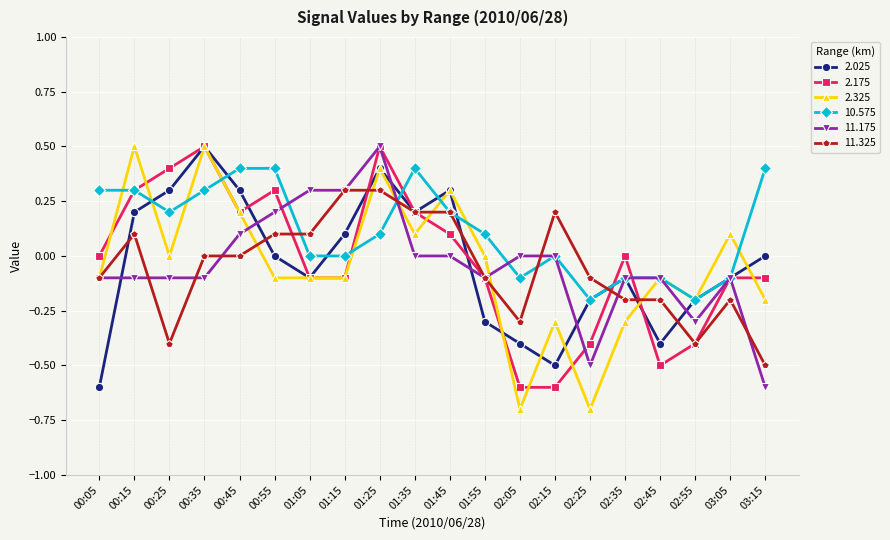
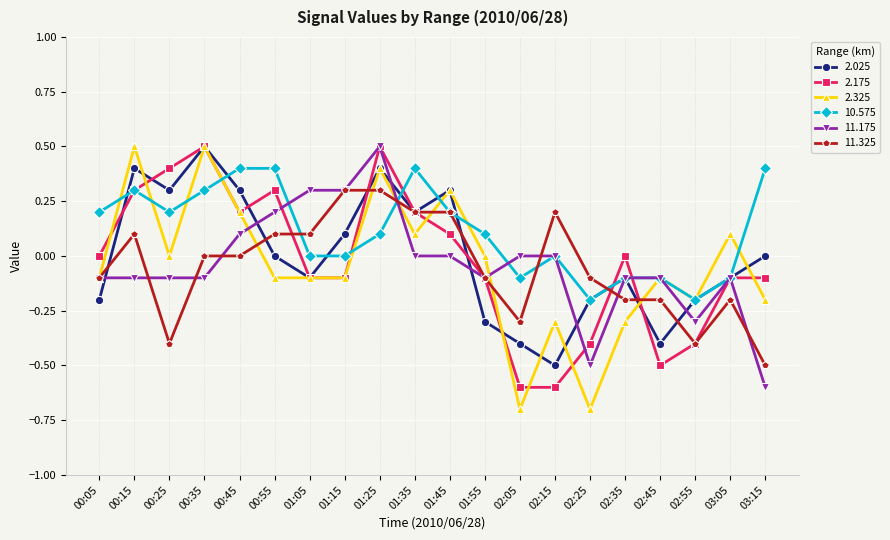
  {
    "2.025": {
-     "00:05": -0.6,
-     "00:15": 0.2,
+     "00:05": -0.2,
+     "00:15": 0.4,
      "00:25": 0.3,
      "00:45": 0.3,
      "00:55": 0.0,
      "01:15": 0.1,
      "01:55": -0.3,
      "02:05": -0.4,
      "02:15": -0.5,
      "02:45": -0.4,
      "03:15": 0.0
    },
    "2.175": {
      "00:05": 0.0,
      "00:25": 0.4,
      "00:55": 0.3,
      "01:45": 0.1,
      "02:05": -0.6,
      "02:15": -0.6,
      "02:25": -0.4,
      "02:35": 0.0,
      "02:45": -0.5,
      "03:15": -0.1
    },
    "2.325": {
      "00:15": 0.5,
      "00:25": 0.0,
      "00:55": -0.1,
      "01:35": 0.1,
      "01:55": 0.0,
      "02:05": -0.7,
      "02:15": -0.3,
      "02:25": -0.7,
      "02:35": -0.3,
      "03:05": 0.1,
      "03:15": -0.2
    },
    "10.575": {
-     "00:05": 0.3,
+     "00:05": 0.2,
      "00:25": 0.2,
      "00:35": 0.3,
      "00:45": 0.4,
      "00:55": 0.4,
      "01:05": 0.0,
      "01:15": 0.0,
      "01:25": 0.1,
      "01:35": 0.4,
      "01:55": 0.1,
      "02:05": -0.1,
      "03:15": 0.4
    },
    "11.175": {
      "00:15": -0.1,
      "00:25": -0.1,
      "00:35": -0.1,
      "00:45": 0.1,
      "00:55": 0.2,
      "01:05": 0.3,
      "01:35": 0.0,
      "01:45": 0.0,
      "02:05": 0.0,
      "02:25": -0.5,
      "02:55": -0.3,
      "03:15": -0.6
    },
    "11.325": {
      "00:15": 0.1,
      "00:25": -0.4,
      "00:35": 0.0,
      "00:45": 0.0,
      "00:55": 0.1,
      "01:05": 0.1,
      "01:25": 0.3,
      "02:05": -0.3,
      "02:15": 0.2,
      "02:25": -0.1,
      "02:35": -0.2,
      "02:45": -0.2,
      "03:05": -0.2,
      "03:15": -0.5
    }
  }
